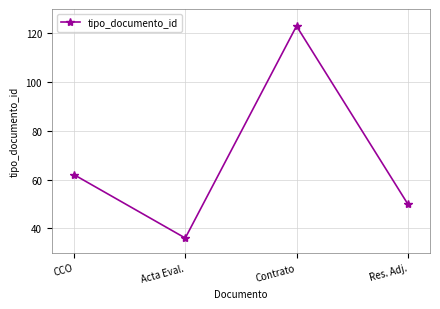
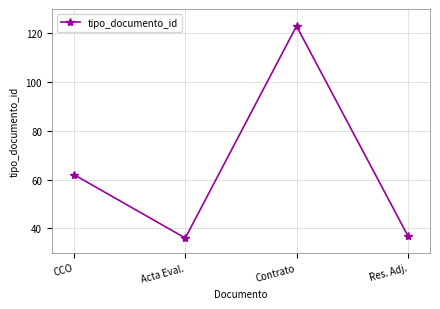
  {
    "CCO": 62,
    "Acta Eval.": 36,
    "Contrato": 123,
-   "Res. Adj.": 50
+   "Res. Adj.": 37
  }
